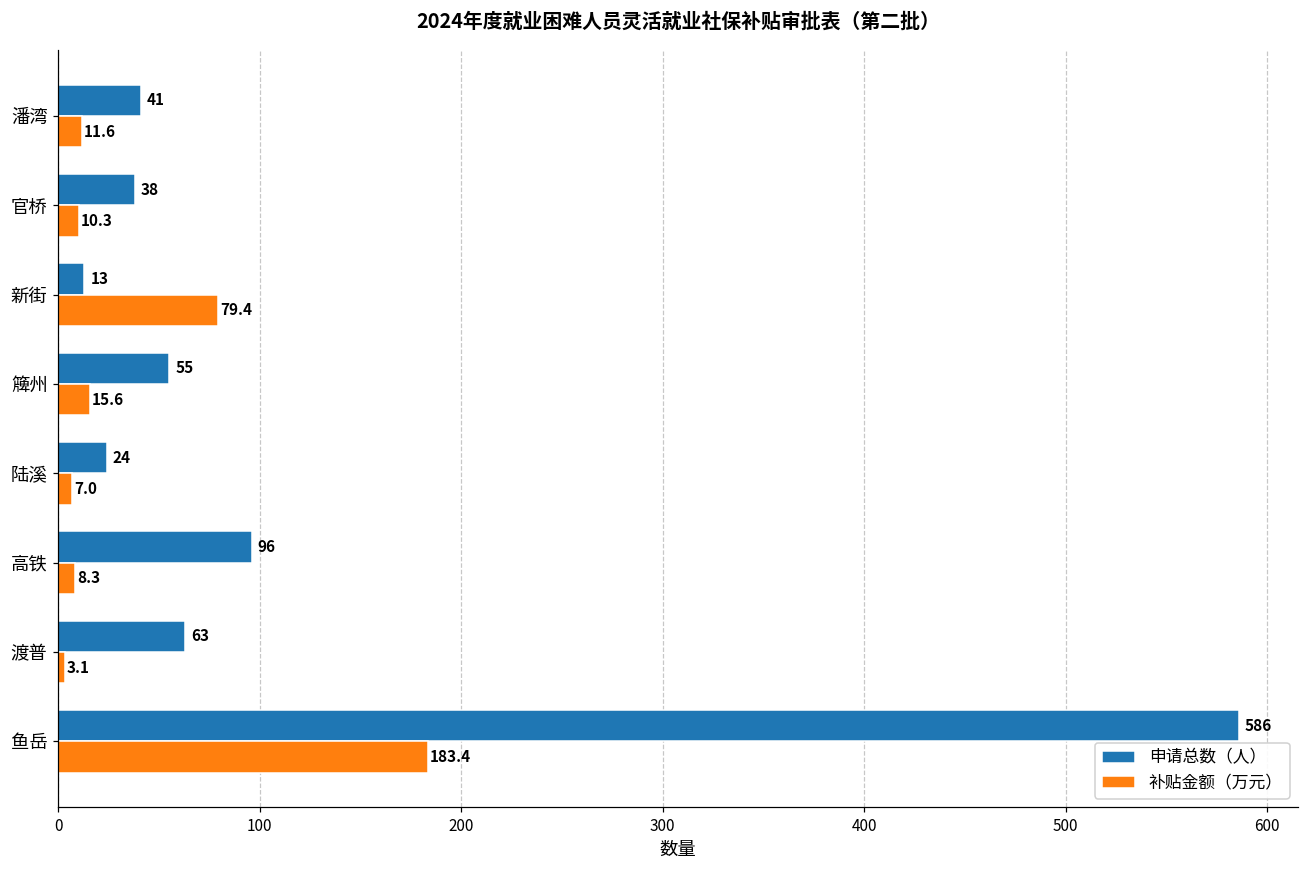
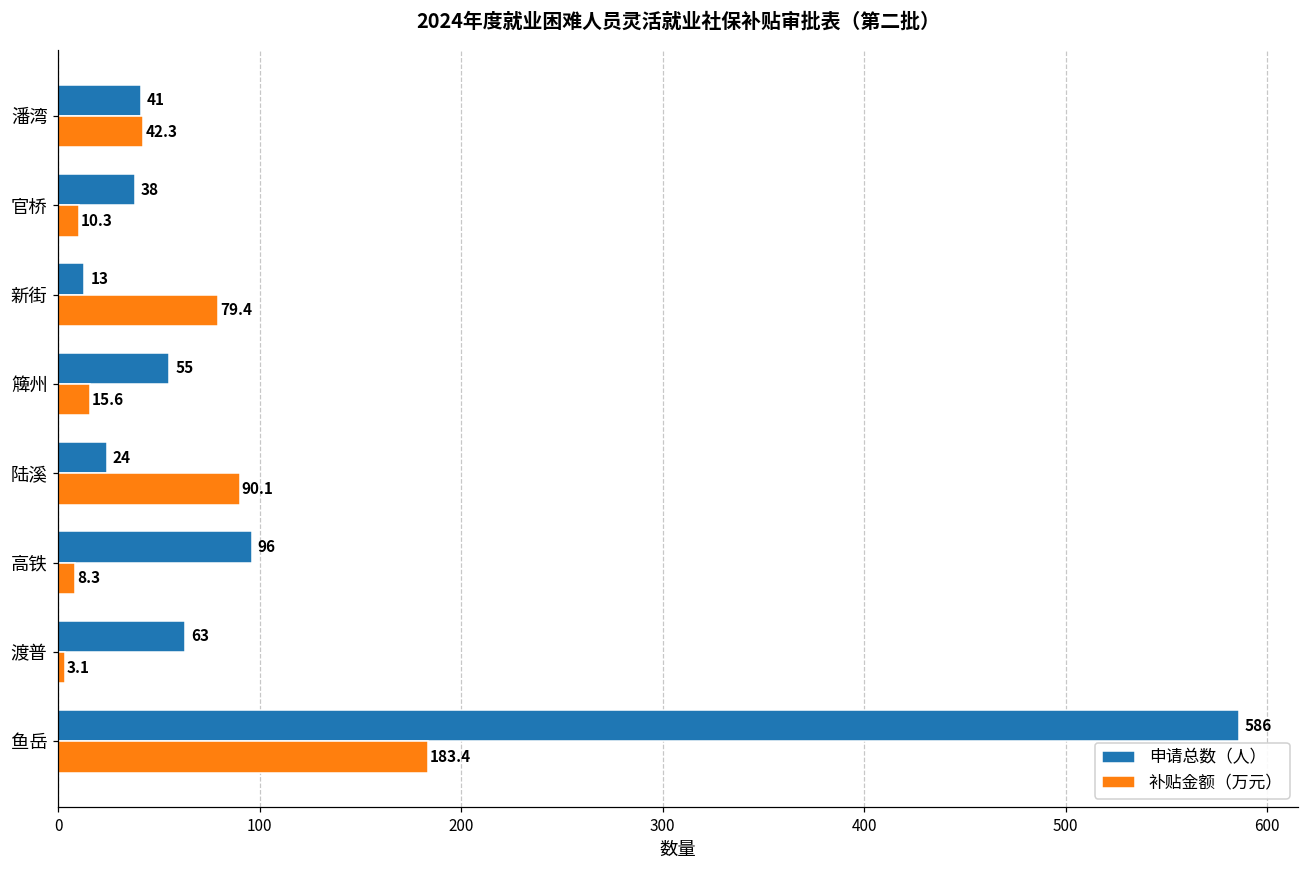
  {
    "申请总数（人）": {
      "潘湾": 41,
      "官桥": 38,
      "新街": 13,
      "簰州": 55,
      "陆溪": 24,
      "高铁": 96,
      "渡普": 63,
      "鱼岳": 586
    },
    "补贴金额（万元）": {
-     "潘湾": 11.6,
+     "潘湾": 42.3,
      "官桥": 10.3,
      "新街": 79.4,
      "簰州": 15.6,
-     "陆溪": 7.0,
+     "陆溪": 90.1,
      "高铁": 8.3,
      "渡普": 3.1,
      "鱼岳": 183.4
    }
  }
